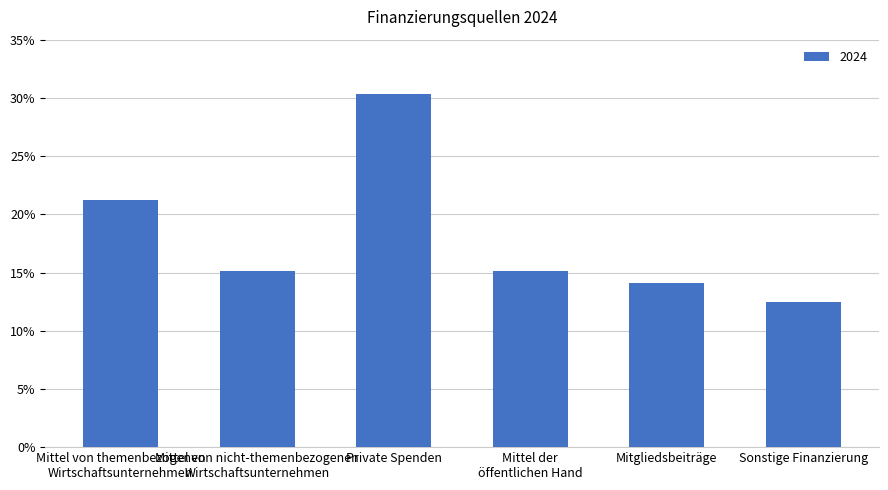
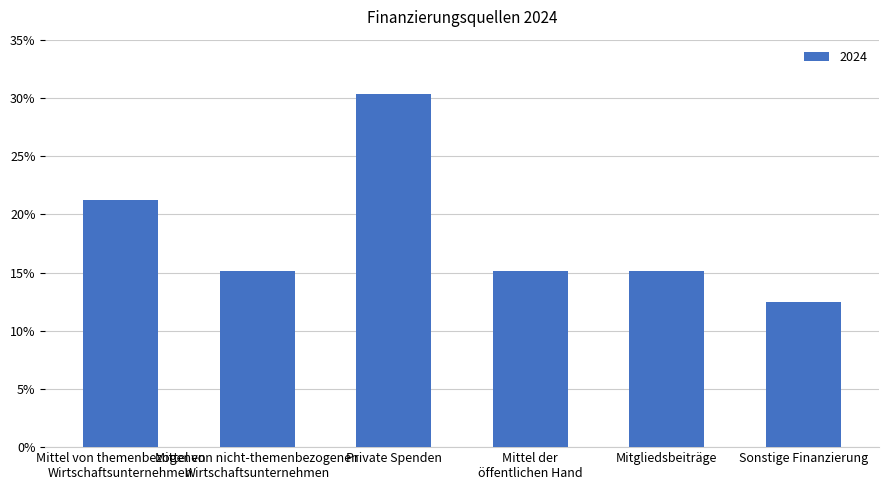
  {
    "Private Spenden": "30.3%",
    "Mittel der öffentlichen Hand": "15.2%",
-   "Mitgliedsbeiträge": "14.1%",
+   "Mitgliedsbeiträge": "15.2%",
    "Sonstige Finanzierung": "12.4%"
  }
